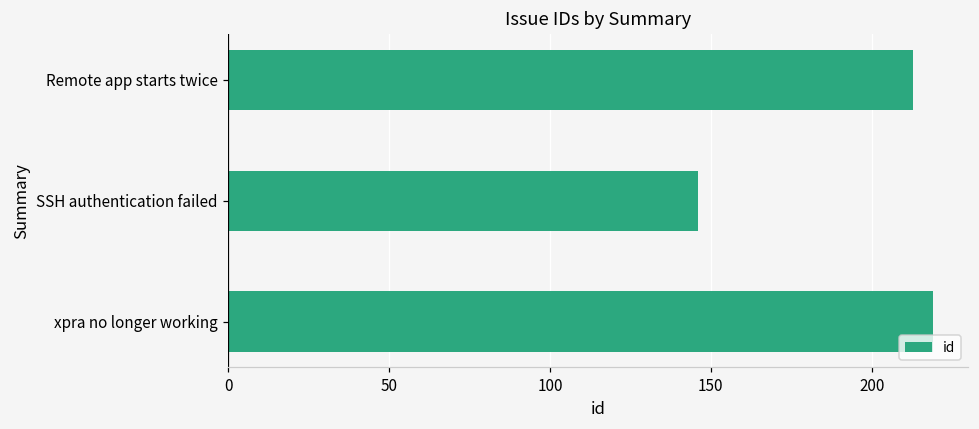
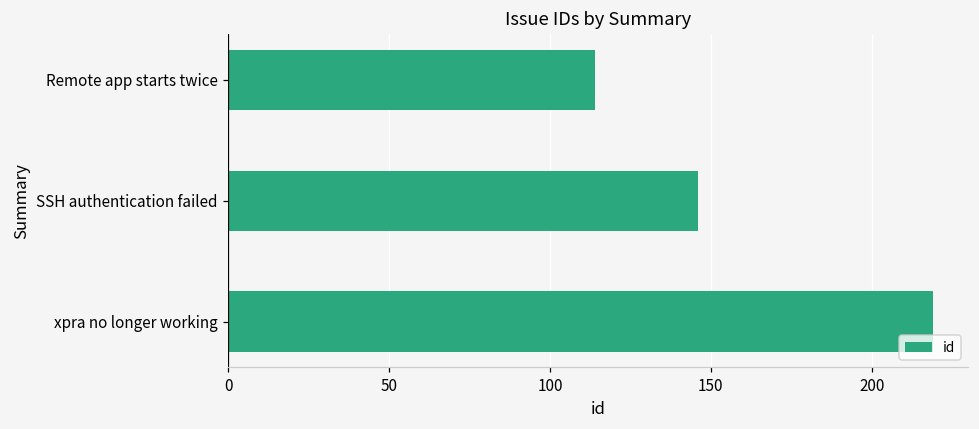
  {
-   "Remote app starts twice": 213,
+   "Remote app starts twice": 114,
    "SSH authentication failed": 146,
    "xpra no longer working": 219
  }
